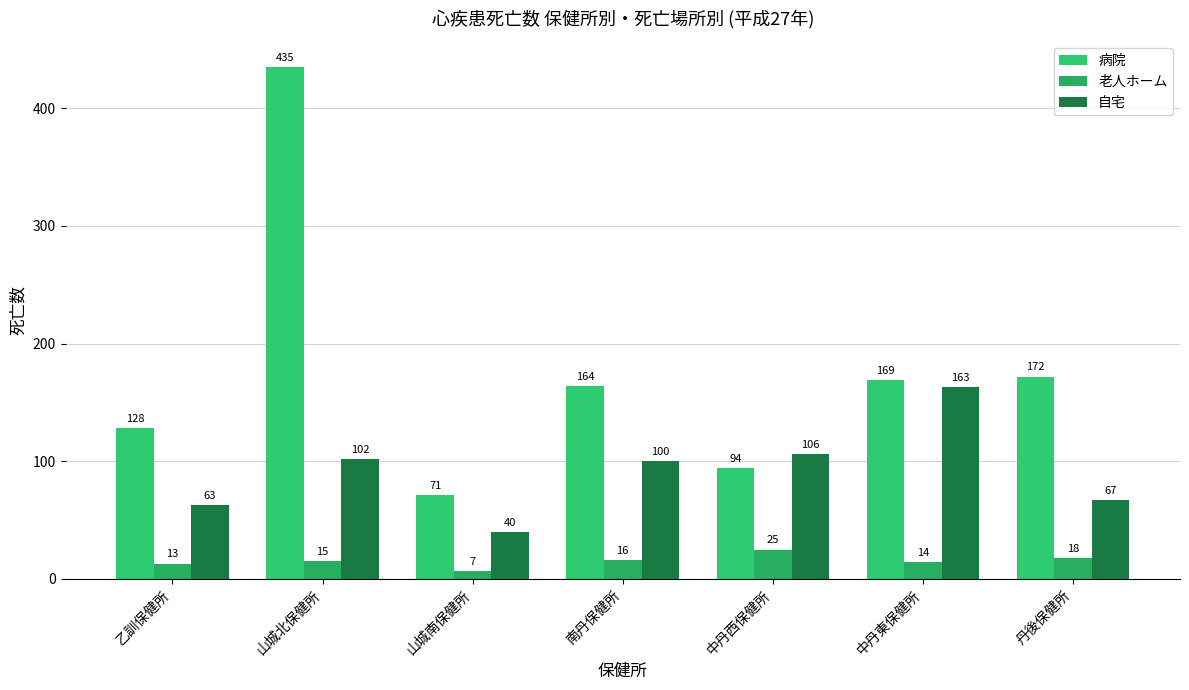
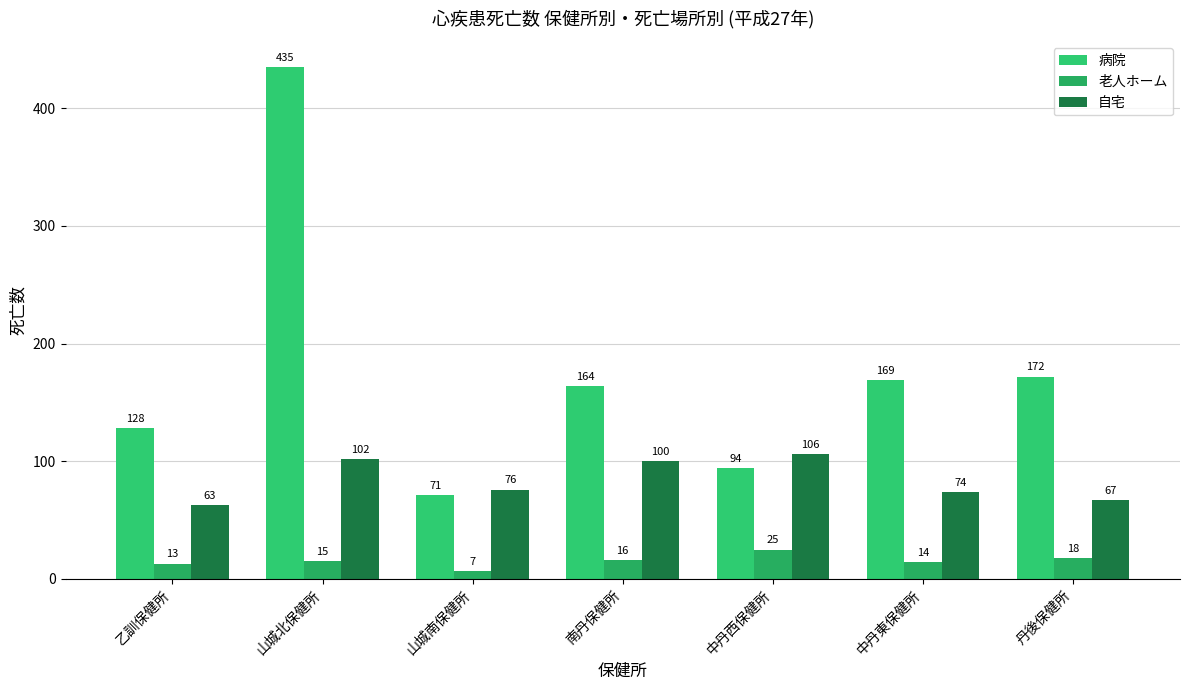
  {
    "自宅": {
      "乙訓保健所": 63,
      "山城北保健所": 102,
-     "山城南保健所": 40,
+     "山城南保健所": 76,
      "南丹保健所": 100,
      "中丹西保健所": 106,
-     "中丹東保健所": 163,
+     "中丹東保健所": 74,
      "丹後保健所": 67
    }
  }
